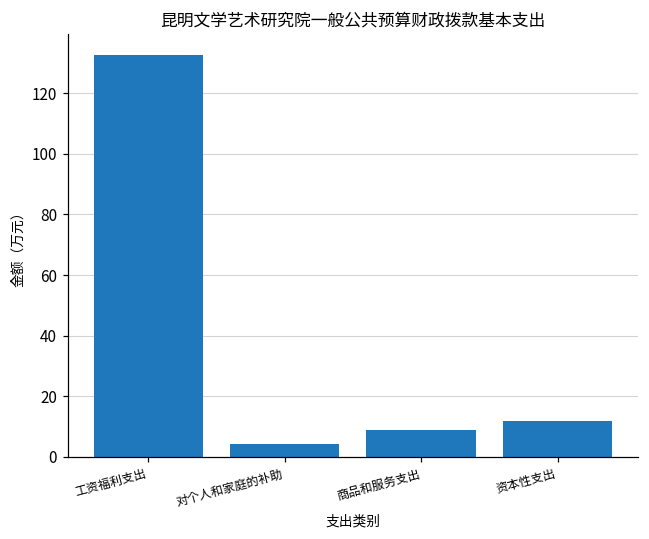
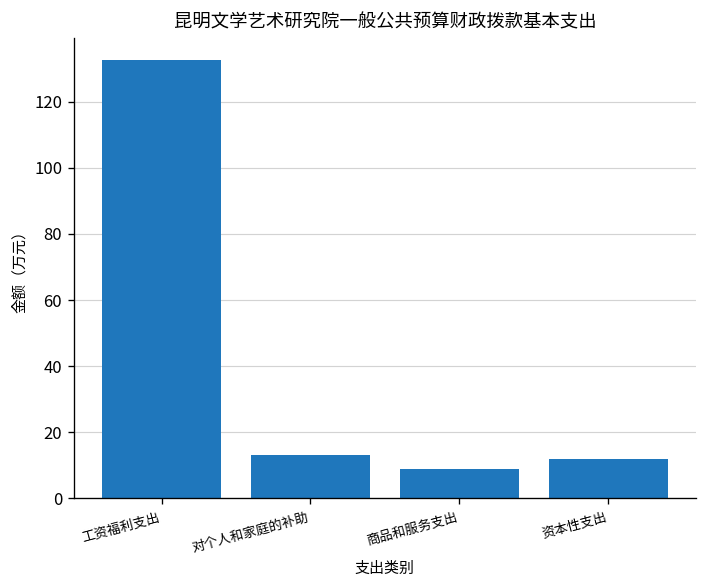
  {
    "工资福利支出": 133,
-   "对个人和家庭的补助": 4,
+   "对个人和家庭的补助": 13,
    "商品和服务支出": 9,
    "资本性支出": 12
  }
